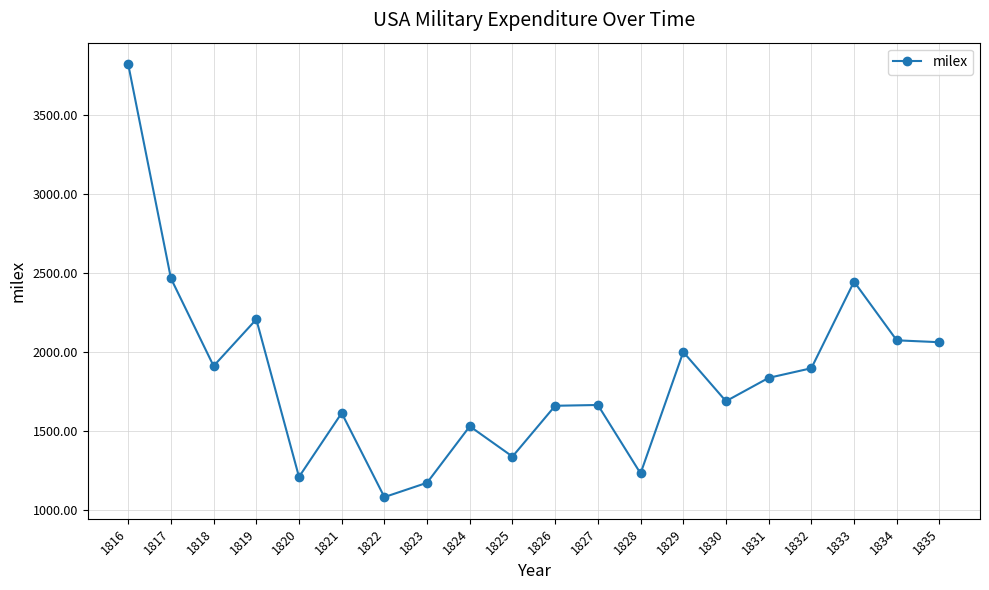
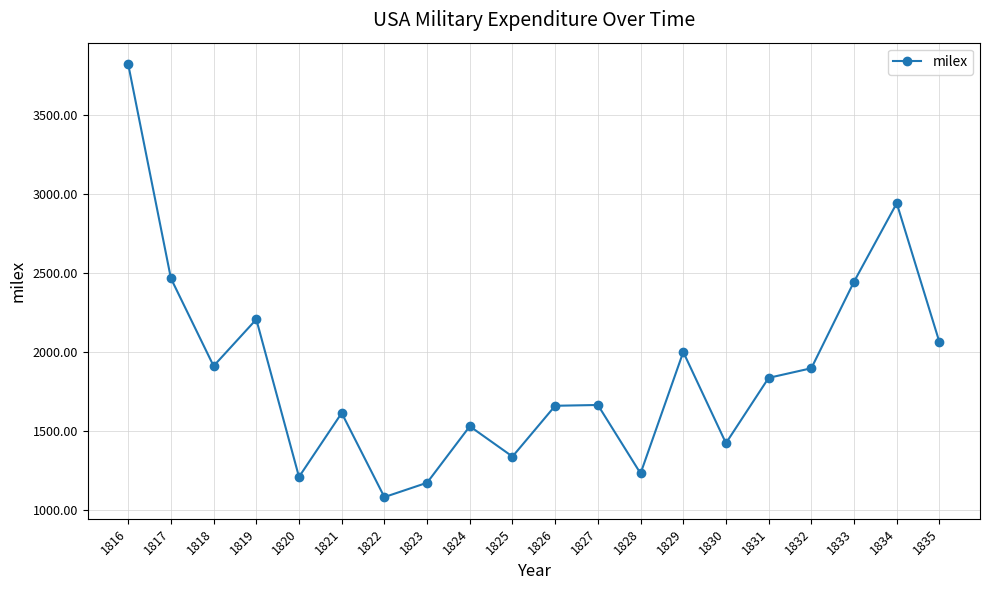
  {
    "1816": 3820,
    "1817": 2470,
    "1818": 1910,
    "1819": 2210,
    "1820": 1210,
    "1821": 1610,
    "1822": 1080,
    "1823": 1170,
    "1824": 1530,
    "1825": 1340,
    "1826": 1660,
    "1827": 1660,
    "1828": 1230,
    "1829": 2000,
-   "1830": 1690,
+   "1830": 1420,
    "1831": 1840,
    "1832": 1900,
    "1833": 2450,
-   "1834": 2070,
+   "1834": 2940,
    "1835": 2060
  }
